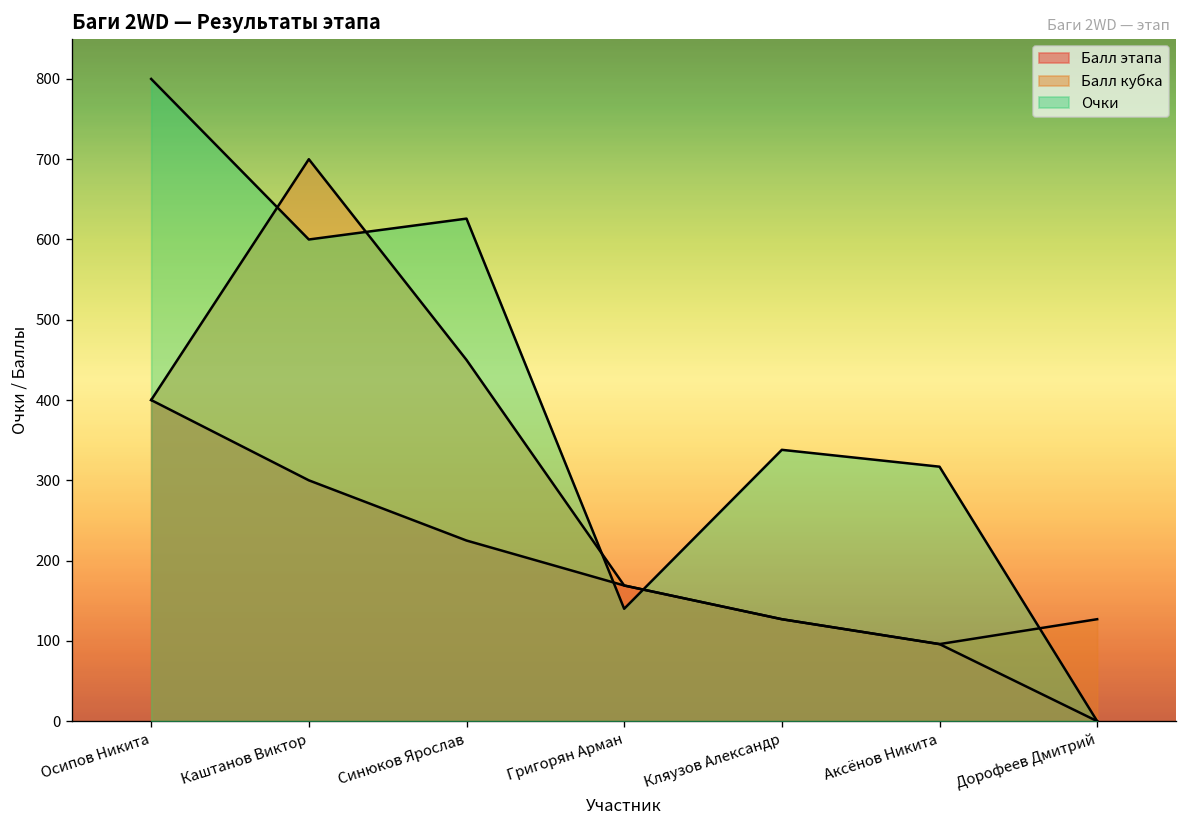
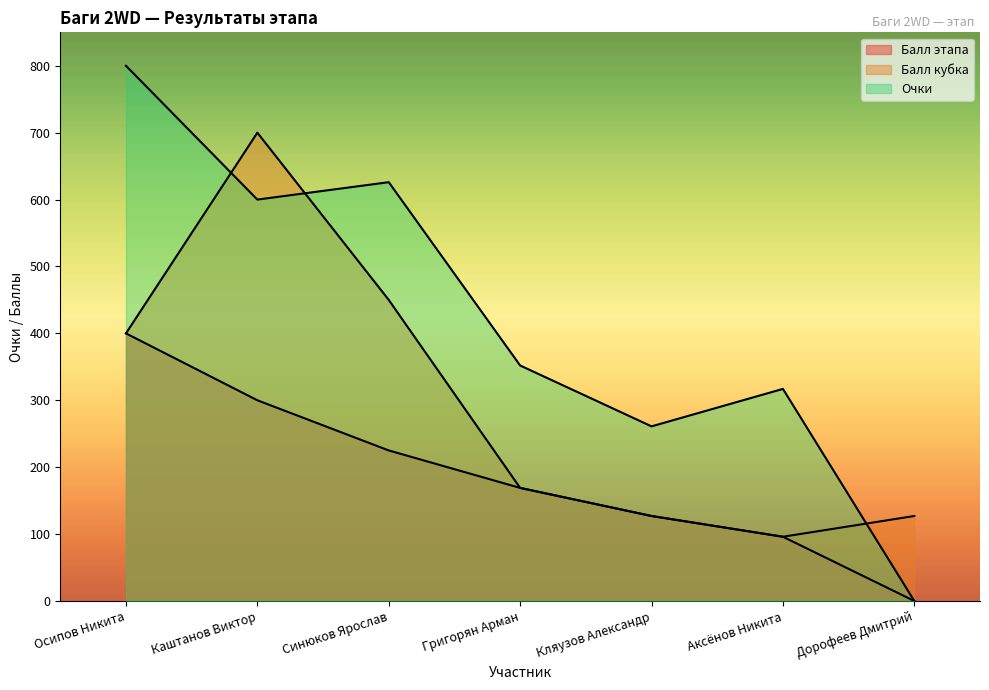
  {
    "Очки": {
      "Осипов Никита": 800,
      "Каштанов Виктор": 600,
      "Синюков Ярослав": 630,
-     "Григорян Арман": 140,
-     "Кляузов Александр": 340,
+     "Григорян Арман": 350,
+     "Кляузов Александр": 260,
      "Аксёнов Никита": 320
    }
  }
